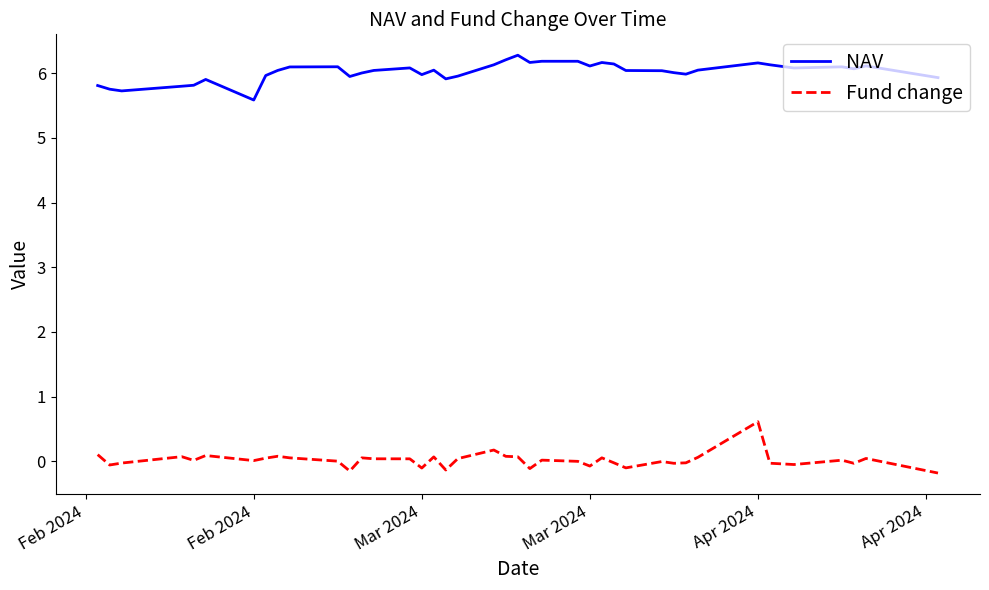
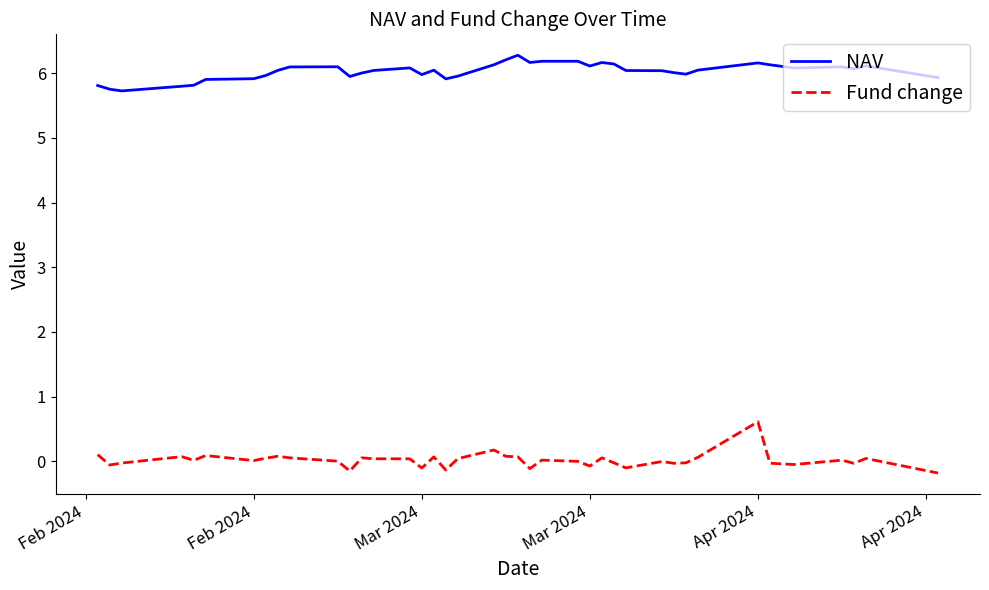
  {
    "NAV": {
-     "Feb 2024": 5.6,
+     "Feb 2024": 5.9,
      "Apr 2024": 6.2
    },
    "Fund change": {
      "Feb 2024": 0.0,
      "Apr 2024": 0.6
    }
  }
